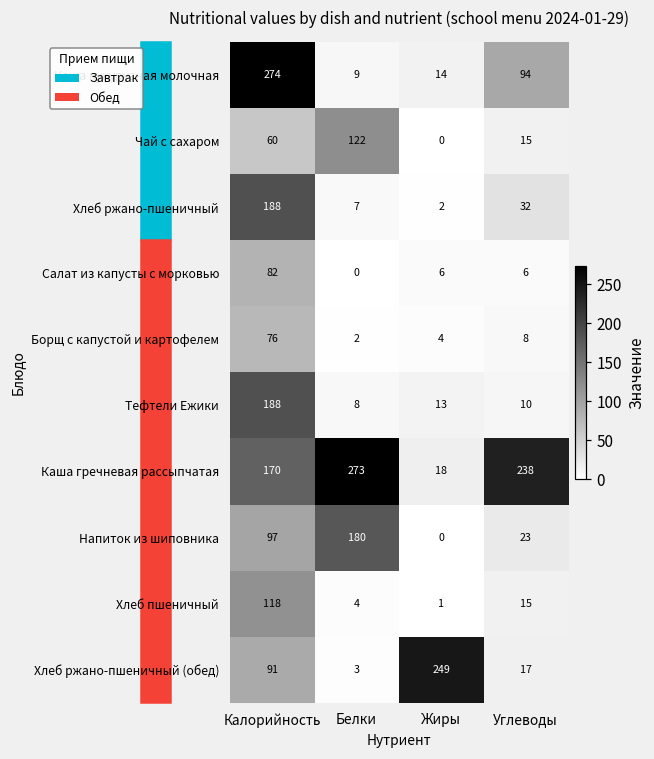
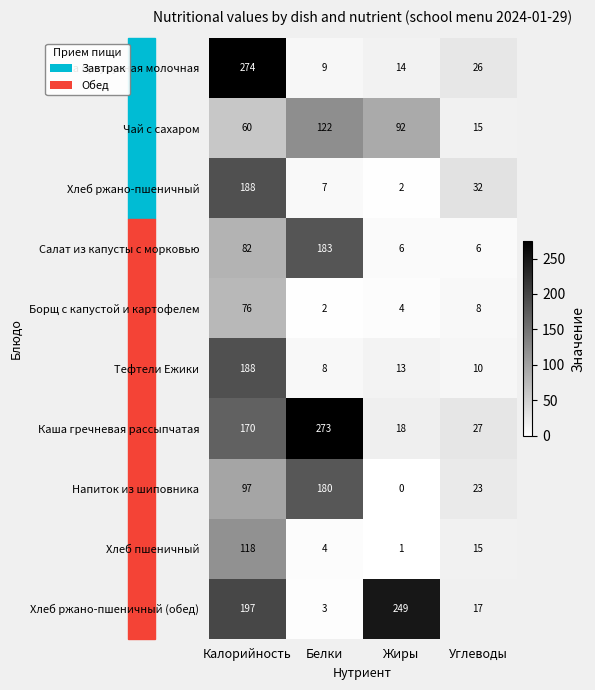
  {
    "Каша кукурузная молочная": {
      "Калорийность": 274,
      "Белки": 9,
      "Жиры": 14,
-     "Углеводы": 94
+     "Углеводы": 26
    },
    "Чай с сахаром": {
      "Калорийность": 60,
      "Белки": 122,
-     "Жиры": 0,
+     "Жиры": 92,
      "Углеводы": 15
    },
    "Хлеб ржано-пшеничный": {
      "Калорийность": 188,
      "Белки": 7,
      "Жиры": 2,
      "Углеводы": 32
    },
    "Салат из капусты с морковью": {
      "Калорийность": 82,
-     "Белки": 0,
+     "Белки": 183,
      "Жиры": 6,
      "Углеводы": 6
    },
    "Борщ с капустой и картофелем": {
      "Калорийность": 76,
      "Белки": 2,
      "Жиры": 4,
      "Углеводы": 8
    },
    "Тефтели Ежики": {
      "Калорийность": 188,
      "Белки": 8,
      "Жиры": 13,
      "Углеводы": 10
    },
    "Каша гречневая рассыпчатая": {
      "Калорийность": 170,
      "Белки": 273,
      "Жиры": 18,
-     "Углеводы": 238
+     "Углеводы": 27
    },
    "Напиток из шиповника": {
      "Калорийность": 97,
      "Белки": 180,
      "Жиры": 0,
      "Углеводы": 23
    },
    "Хлеб пшеничный": {
      "Калорийность": 118,
      "Белки": 4,
      "Жиры": 1,
      "Углеводы": 15
    },
    "Хлеб ржано-пшеничный (обед)": {
-     "Калорийность": 91,
+     "Калорийность": 197,
      "Белки": 3,
      "Жиры": 249,
      "Углеводы": 17
    }
  }
